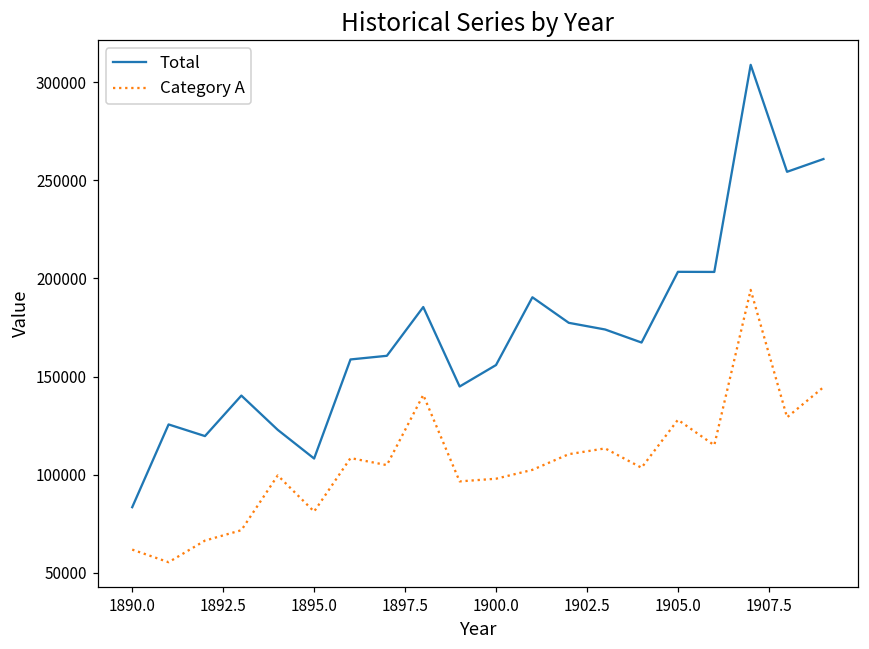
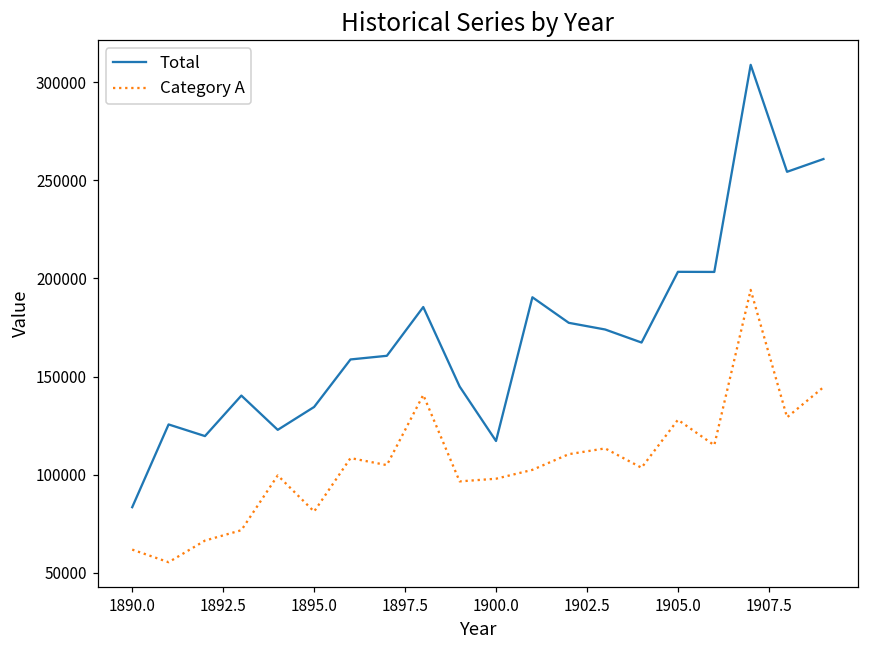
  {
    "Total": {
      "1890.0": 83000,
-     "1895.0": 108000,
-     "1900.0": 156000,
+     "1895.0": 135000,
+     "1900.0": 117000,
      "1905.0": 203000
    },
    "Category A": {
      "1890.0": 62000,
      "1895.0": 81000,
      "1900.0": 98000,
      "1905.0": 128000
    }
  }
